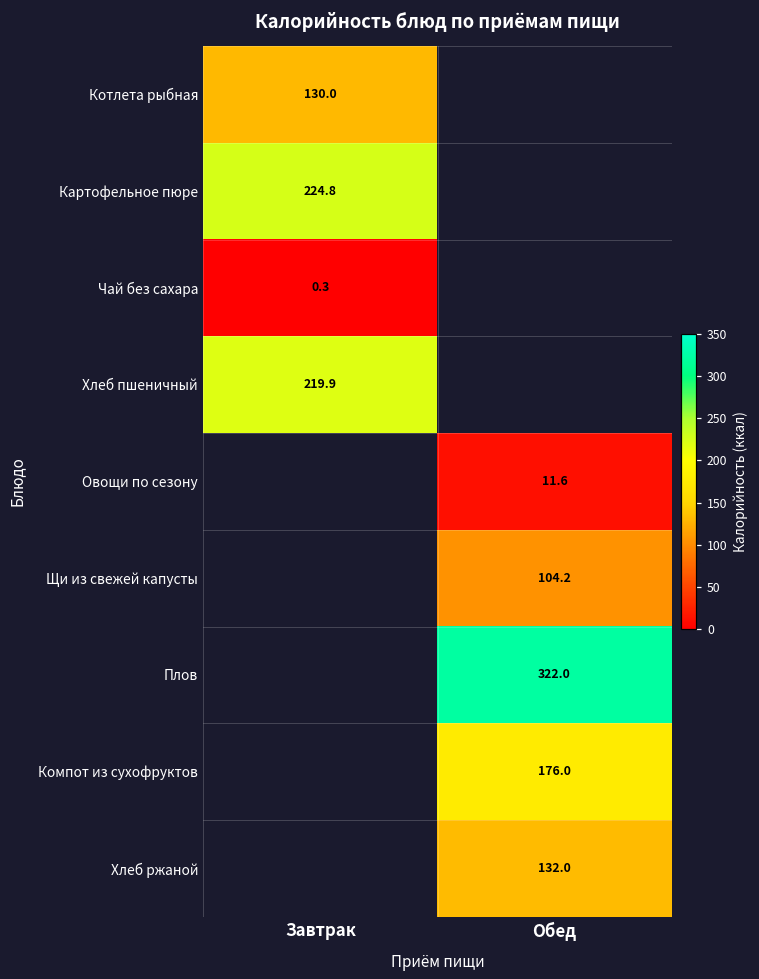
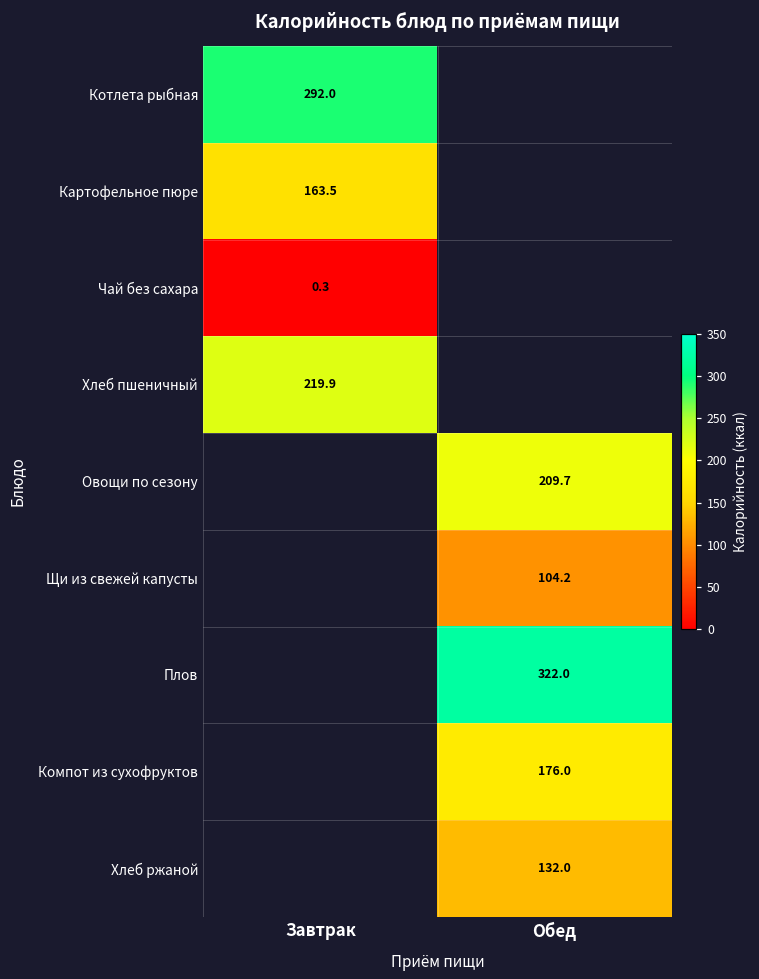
  {
    "Котлета рыбная": {
-     "Завтрак": 130.0
+     "Завтрак": 292.0
    },
    "Картофельное пюре": {
-     "Завтрак": 224.8
+     "Завтрак": 163.5
    },
    "Чай без сахара": {
      "Завтрак": 0.3
    },
    "Хлеб пшеничный": {
      "Завтрак": 219.9
    },
    "Овощи по сезону": {
-     "Обед": 11.6
+     "Обед": 209.7
    },
    "Щи из свежей капусты": {
      "Обед": 104.2
    },
    "Плов": {
      "Обед": 322.0
    },
    "Компот из сухофруктов": {
      "Обед": 176.0
    },
    "Хлеб ржаной": {
      "Обед": 132.0
    }
  }
